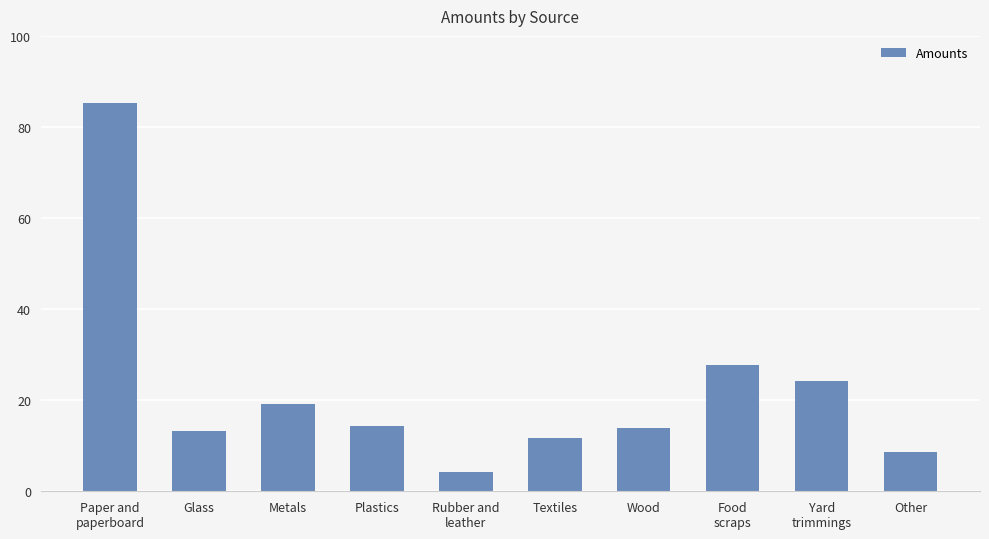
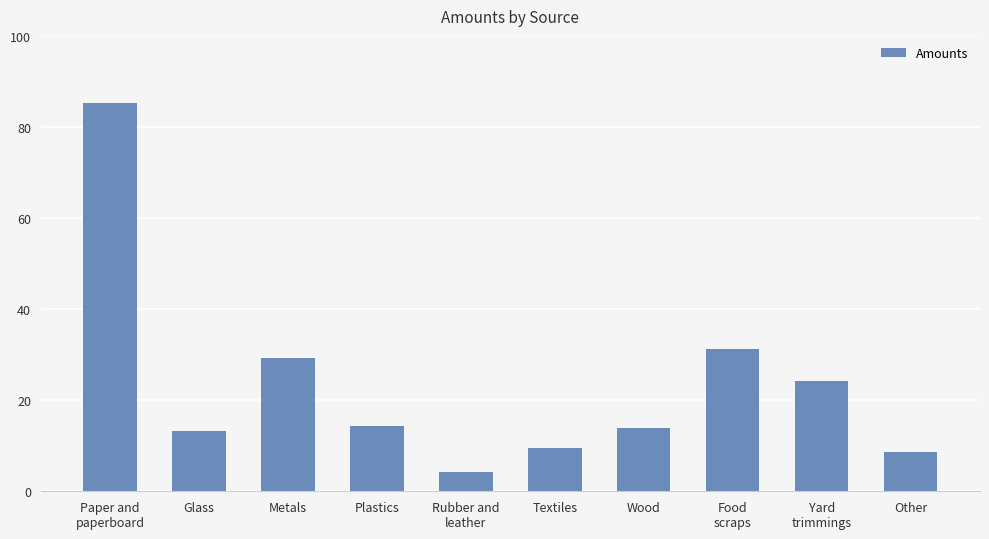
  {
    "Paper and paperboard": 85,
    "Glass": 13,
-   "Metals": 19,
+   "Metals": 29,
    "Plastics": 14,
    "Rubber and leather": 4,
-   "Textiles": 12,
+   "Textiles": 10,
    "Wood": 14,
-   "Food scraps": 28,
+   "Food scraps": 31,
    "Yard trimmings": 24,
    "Other": 9
  }
